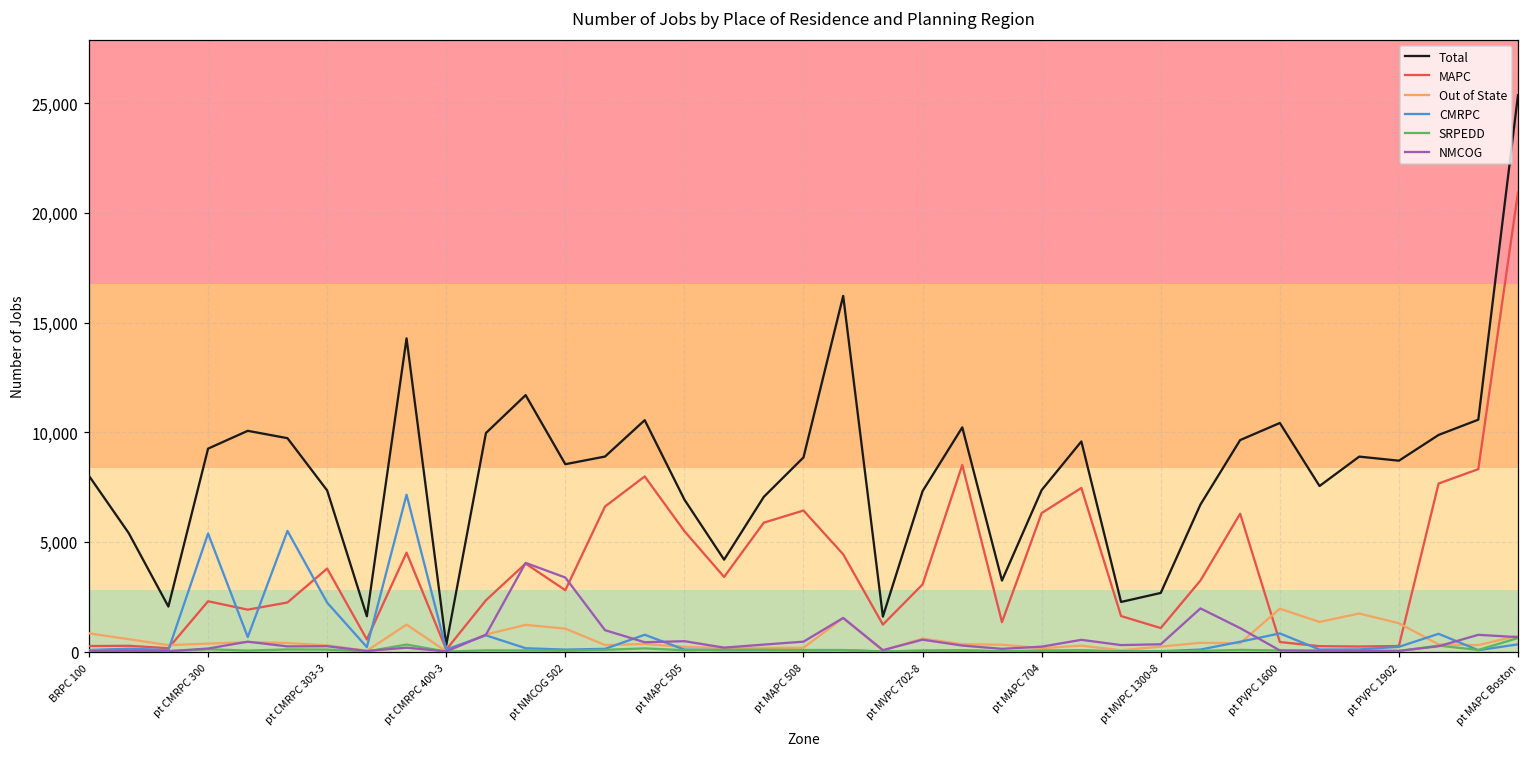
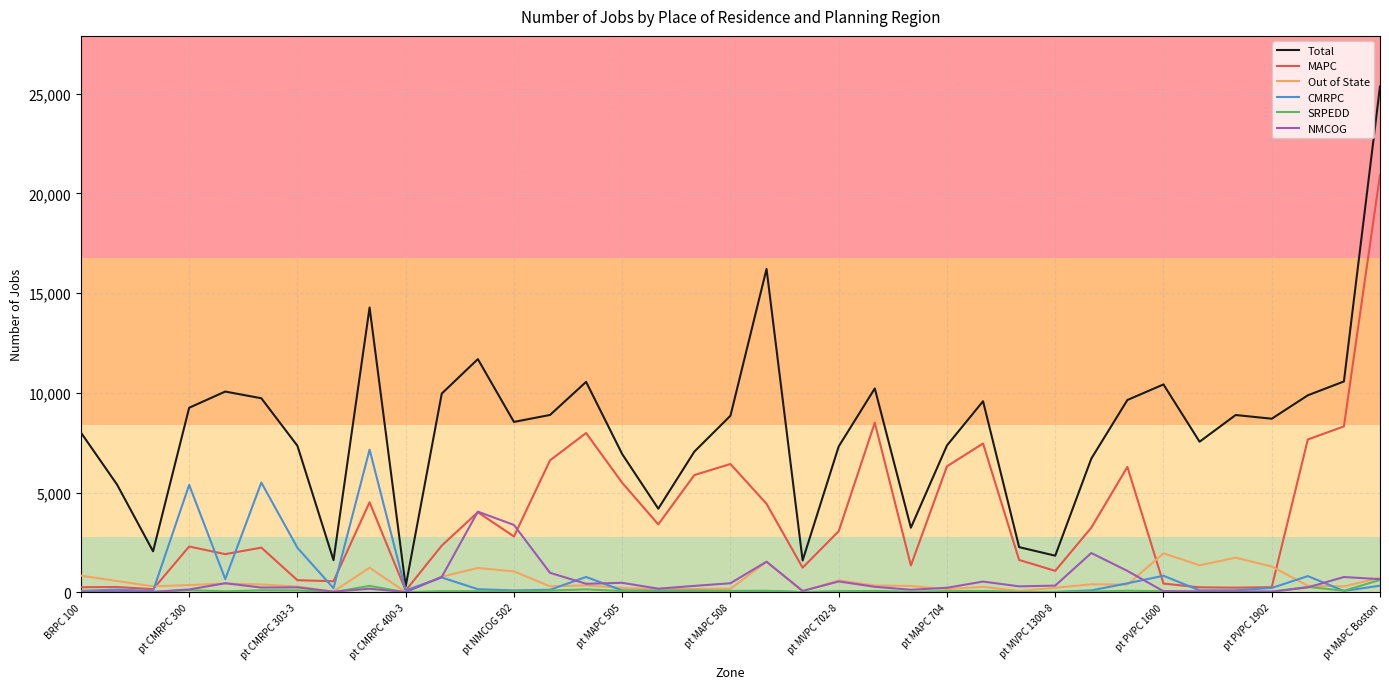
  {
    "Total": {
      "BRPC 100": "8,000",
      "pt CMRPC 300": "9,300",
      "pt CMRPC 303-3": "7,300",
      "pt CMRPC 400-3": "300",
      "pt NMCOG 502": "8,500",
      "pt MAPC 505": "6,900",
      "pt MAPC 508": "8,900",
      "pt MVPC 702-8": "7,300",
      "pt MAPC 704": "7,400",
-     "pt MVPC 1300-8": "2,700",
+     "pt MVPC 1300-8": "1,800",
      "pt PVPC 1600": "10,400",
      "pt PVPC 1902": "8,700",
      "pt MAPC Boston": "25,400"
    },
    "MAPC": {
      "BRPC 100": "300",
      "pt CMRPC 300": "2,300",
-     "pt CMRPC 303-3": "3,800",
+     "pt CMRPC 303-3": "600",
      "pt NMCOG 502": "2,800",
      "pt MAPC 505": "5,500",
      "pt MAPC 508": "6,400",
      "pt MVPC 702-8": "3,100",
      "pt MAPC 704": "6,300",
      "pt MVPC 1300-8": "1,100",
      "pt PVPC 1600": "400",
      "pt MAPC Boston": "20,900"
    },
    "Out of State": {
      "BRPC 100": "800",
      "pt CMRPC 300": "400",
      "pt NMCOG 502": "1,000",
      "pt PVPC 1600": "2,000",
      "pt PVPC 1902": "1,300"
    },
    "CMRPC": {
      "pt CMRPC 300": "5,400",
      "pt CMRPC 303-3": "2,200",
      "pt PVPC 1600": "800",
      "pt MAPC Boston": "300"
    },
    "SRPEDD": {
      "pt CMRPC 303-3": "100"
    },
    "NMCOG": {
      "pt NMCOG 502": "3,400",
      "pt MAPC 505": "500",
      "pt MAPC 508": "500"
    }
  }
